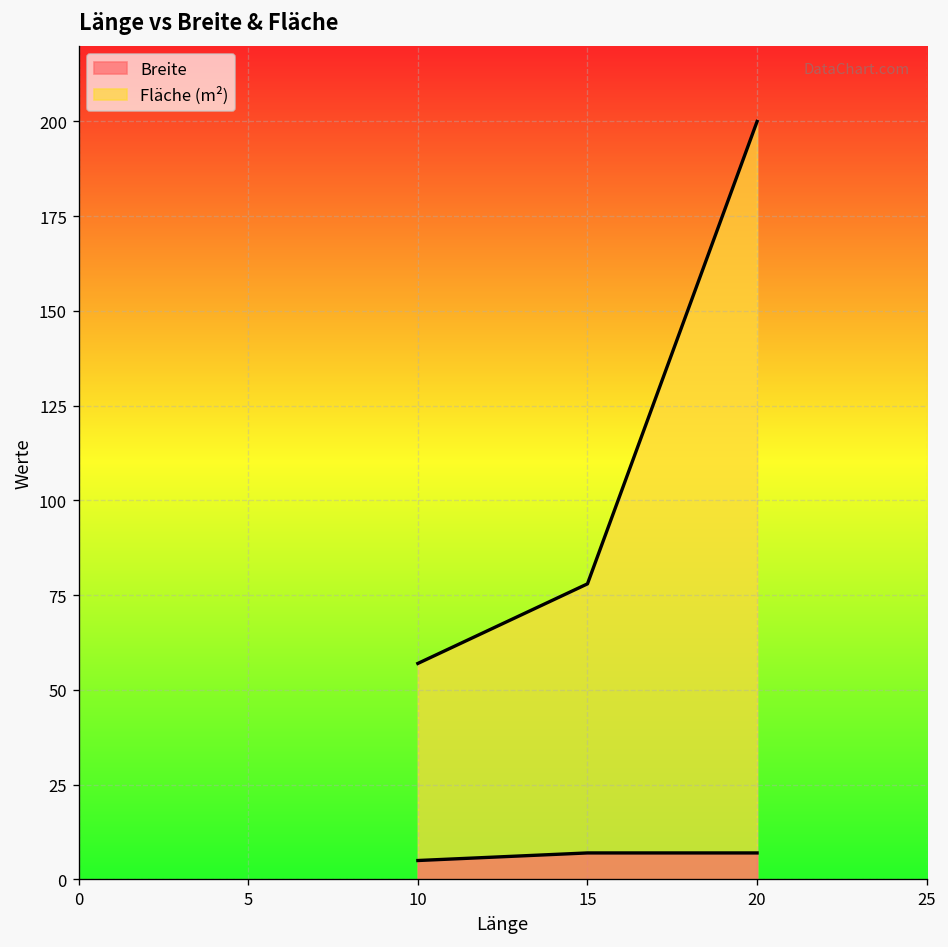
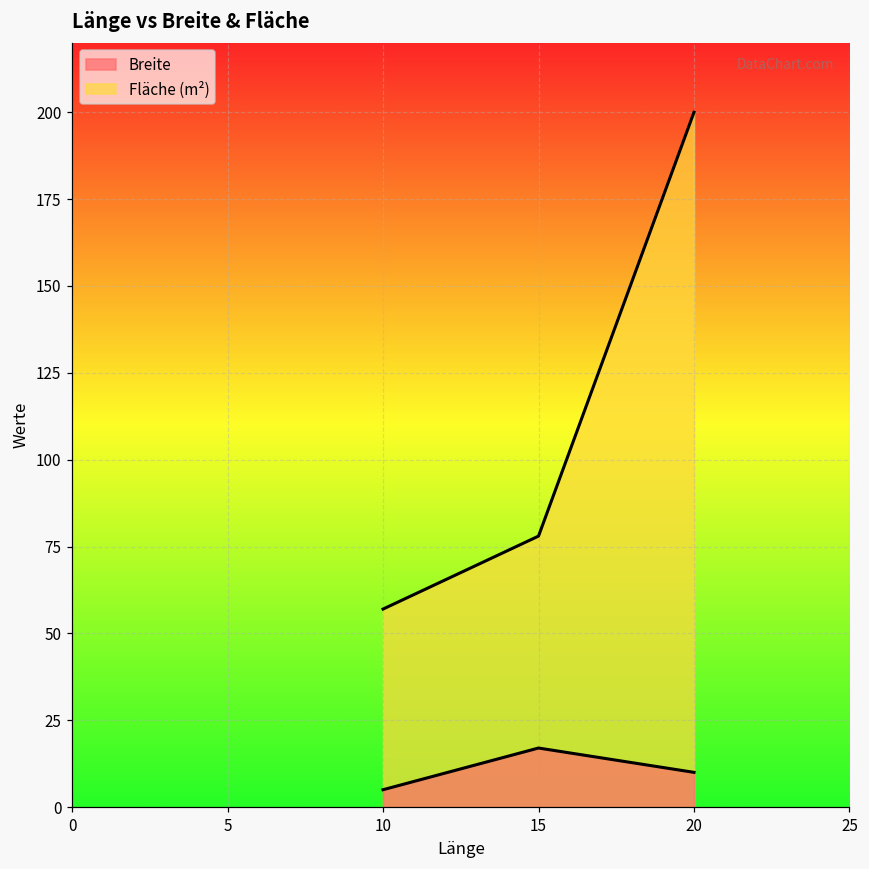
  {
    "Breite": {
      "10": 5,
-     "15": 7,
-     "20": 7
+     "15": 17,
+     "20": 10
    },
    "Fläche (m²)": {
      "10": 57,
      "15": 78,
      "20": 200
    }
  }
